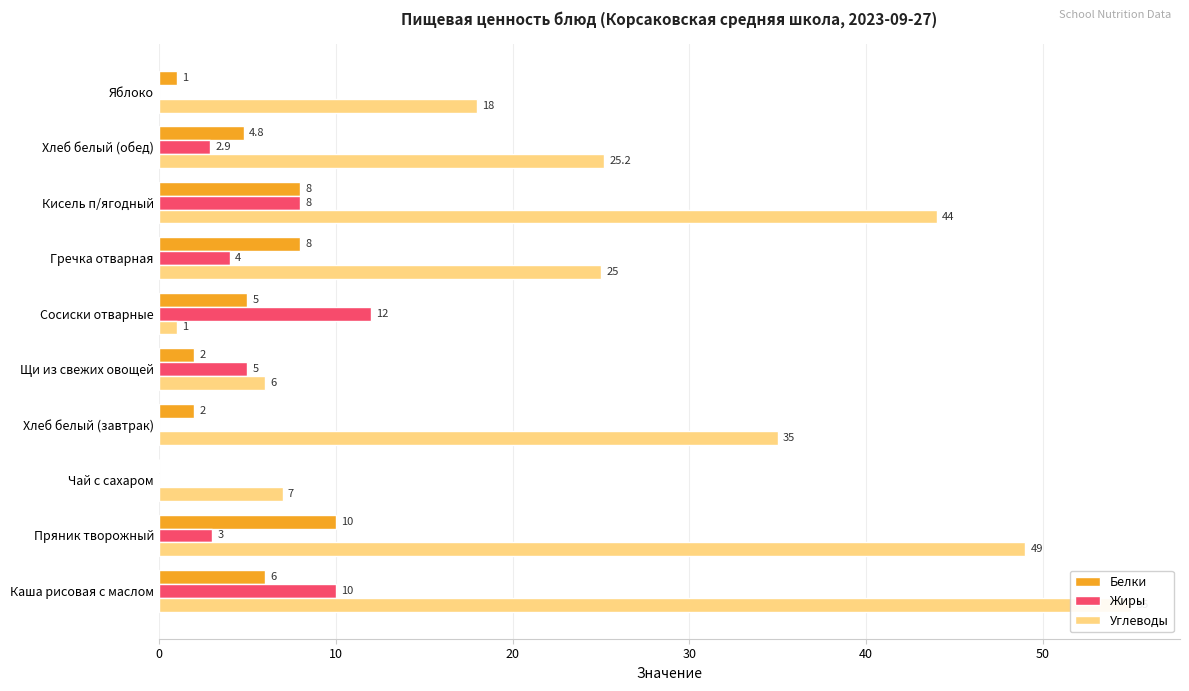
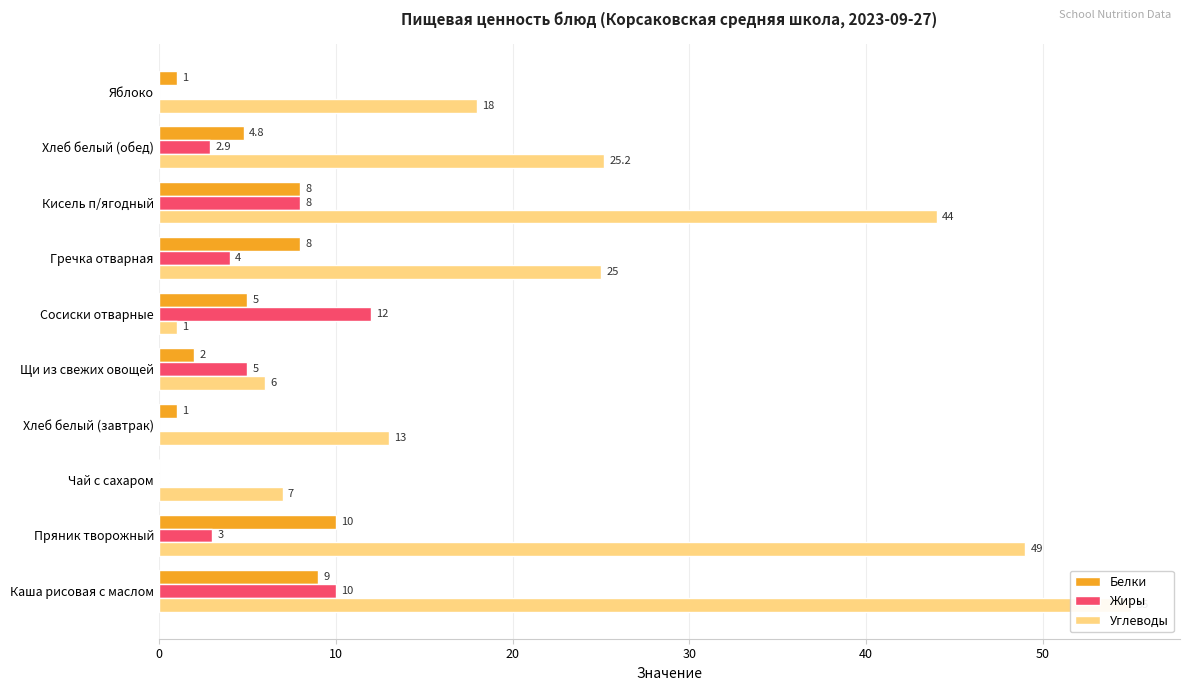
  {
    "Белки": {
      "Яблоко": 1,
      "Хлеб белый (обед)": 4.8,
      "Кисель п/ягодный": 8,
      "Гречка отварная": 8,
      "Сосиски отварные": 5,
      "Щи из свежих овощей": 2,
-     "Хлеб белый (завтрак)": 2,
+     "Хлеб белый (завтрак)": 1,
      "Пряник творожный": 10,
-     "Каша рисовая с маслом": 6
+     "Каша рисовая с маслом": 9
    },
    "Жиры": {
      "Хлеб белый (обед)": 2.9,
      "Кисель п/ягодный": 8,
      "Гречка отварная": 4,
      "Сосиски отварные": 12,
      "Щи из свежих овощей": 5,
      "Пряник творожный": 3,
      "Каша рисовая с маслом": 10
    },
    "Углеводы": {
      "Яблоко": 18,
      "Хлеб белый (обед)": 25.2,
      "Кисель п/ягодный": 44,
      "Гречка отварная": 25,
      "Сосиски отварные": 1,
      "Щи из свежих овощей": 6,
-     "Хлеб белый (завтрак)": 35,
+     "Хлеб белый (завтрак)": 13,
      "Чай с сахаром": 7,
      "Пряник творожный": 49
    }
  }
